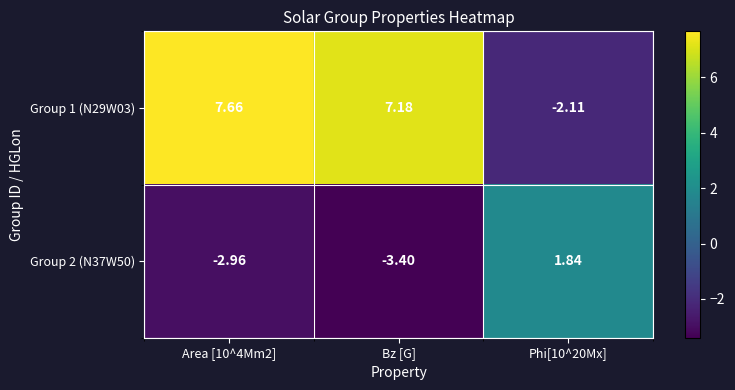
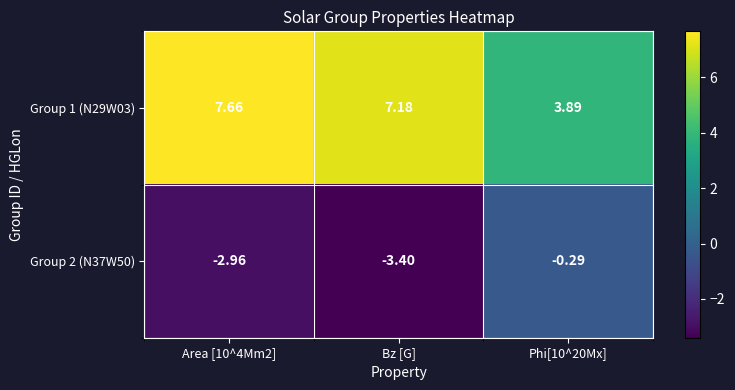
  {
    "Group 1 (N29W03)": {
      "Area [10^4Mm2]": 7.66,
      "Bz [G]": 7.18,
-     "Phi[10^20Mx]": -2.11
+     "Phi[10^20Mx]": 3.89
    },
    "Group 2 (N37W50)": {
      "Area [10^4Mm2]": -2.96,
      "Bz [G]": -3.40,
-     "Phi[10^20Mx]": 1.84
+     "Phi[10^20Mx]": -0.29
    }
  }
